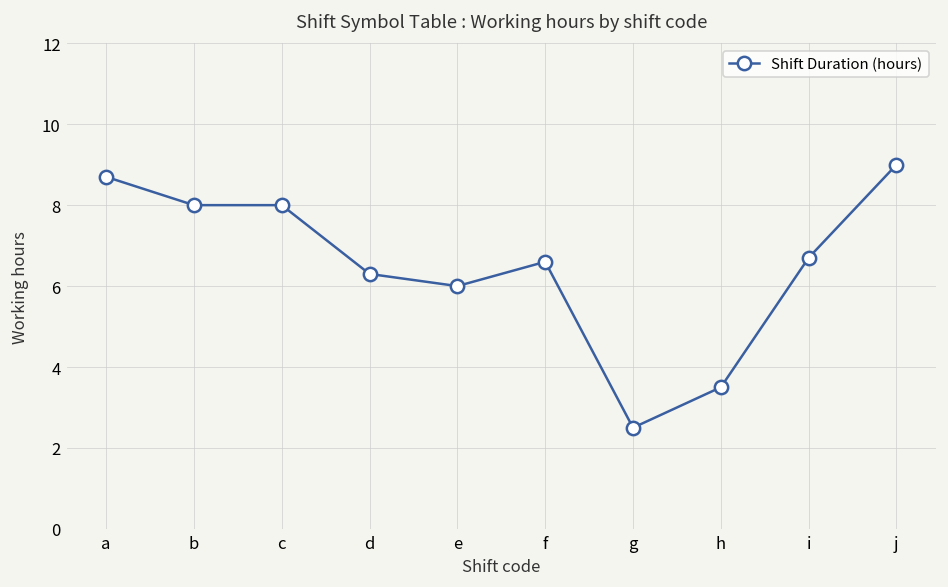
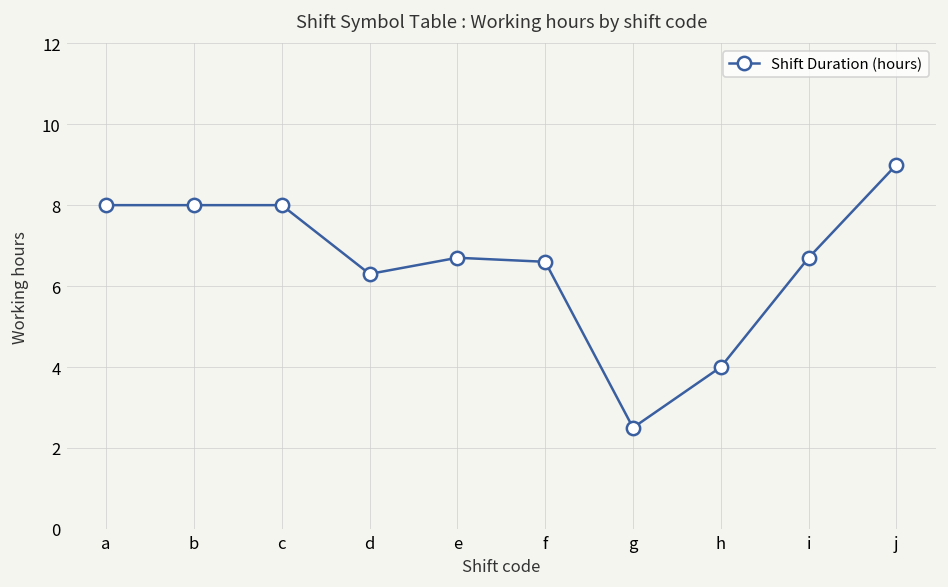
  {
-   "a": 8.7,
+   "a": 8.0,
    "b": 8.0,
    "c": 8.0,
    "d": 6.3,
-   "e": 6.0,
+   "e": 6.7,
    "f": 6.6,
    "g": 2.5,
-   "h": 3.5,
+   "h": 4.0,
    "i": 6.7,
    "j": 9.0
  }
